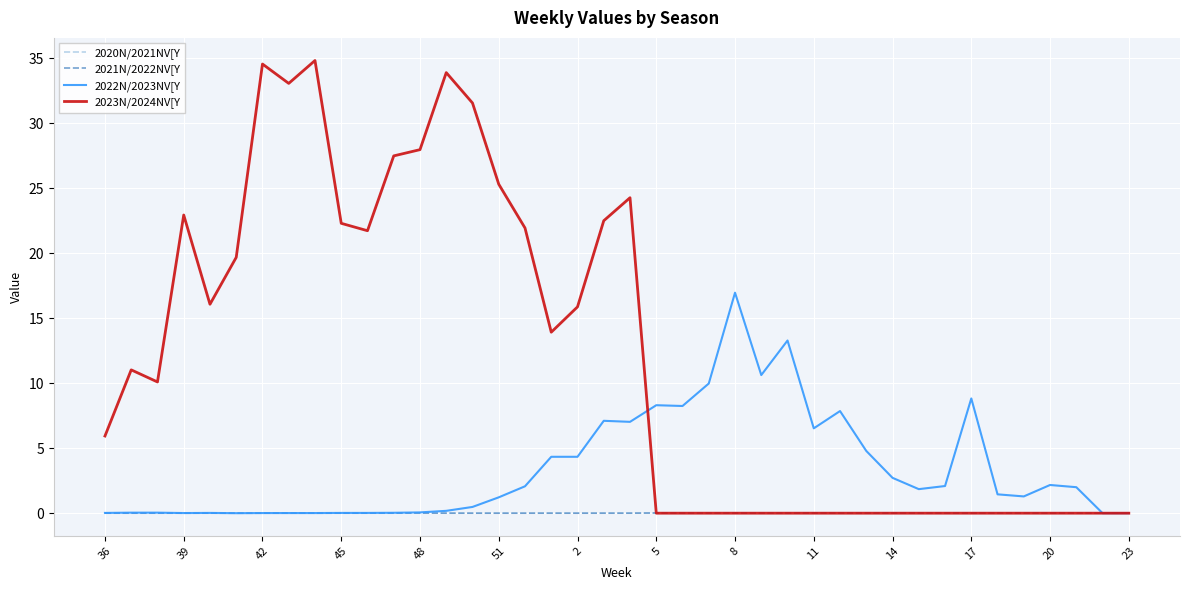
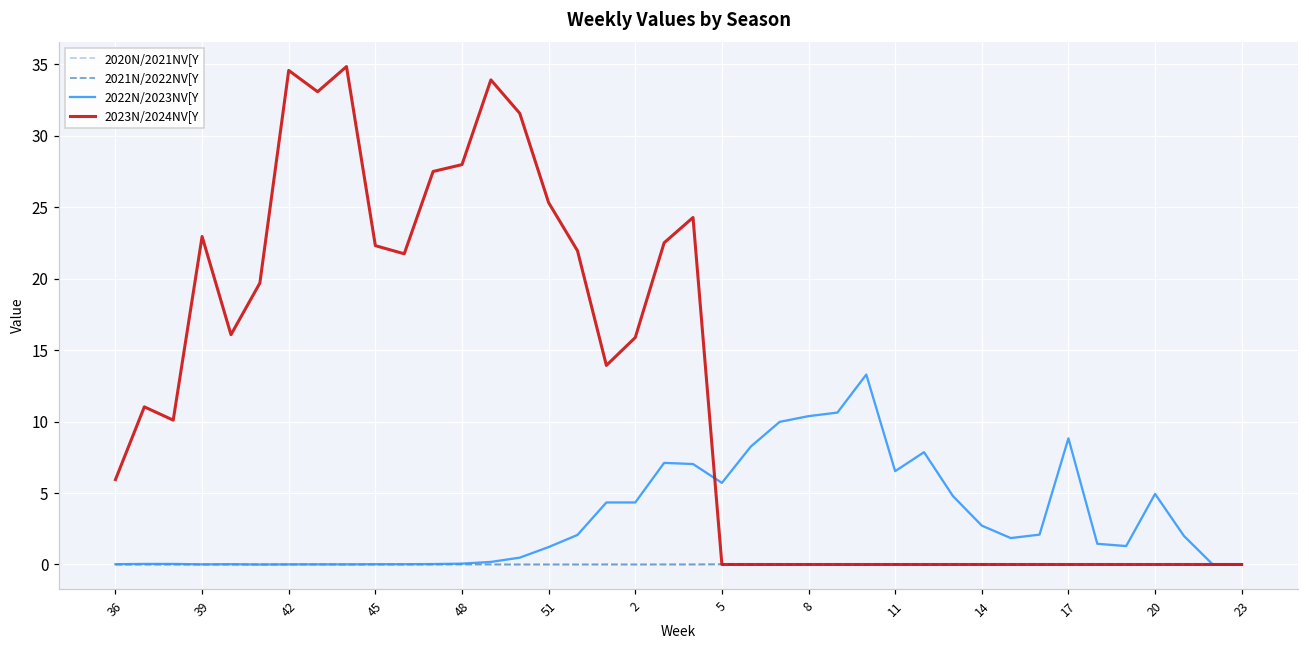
  {
    "2021N/2022NV[Y": {
      "51": 0.0,
      "2": 0.0
    },
    "2022N/2023NV[Y": {
      "51": 1.2,
      "2": 4.3,
-     "5": 8.3,
-     "8": 17.0,
+     "5": 5.7,
+     "8": 10.4,
      "11": 6.5,
      "14": 2.7,
      "17": 8.8,
-     "20": 2.2
+     "20": 4.9
    },
    "2023N/2024NV[Y": {
      "36": 5.9,
      "39": 23.0,
      "42": 34.6,
      "45": 22.3,
      "48": 28.0,
      "51": 25.3,
      "2": 15.9
    }
  }
